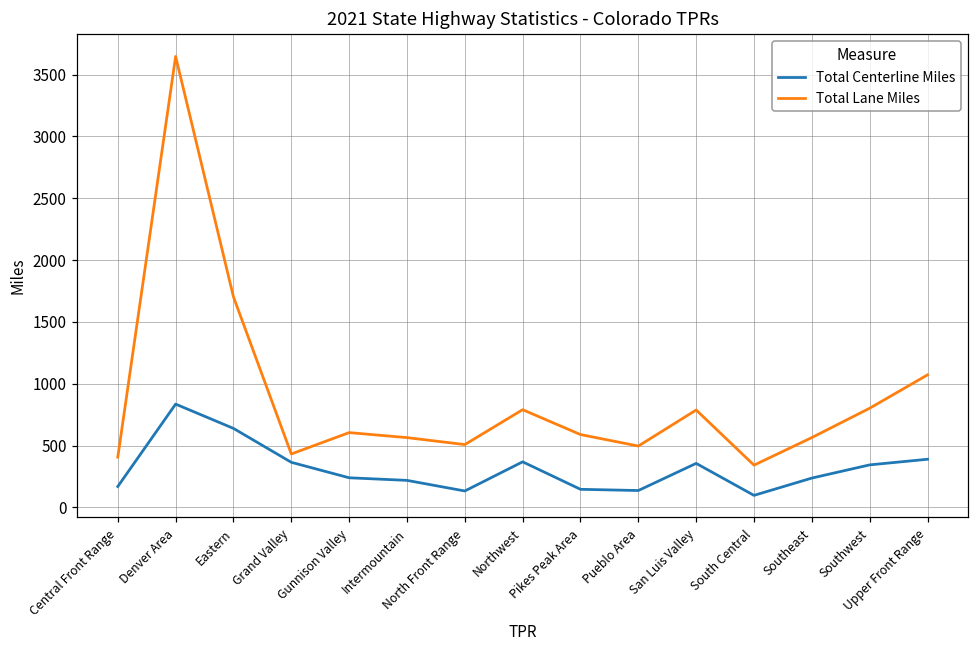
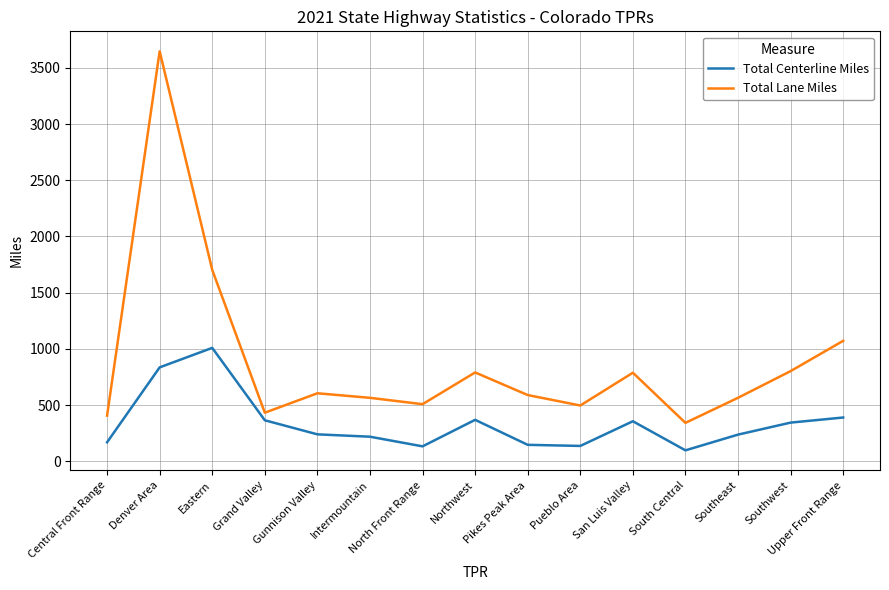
  {
    "Total Centerline Miles": {
      "Central Front Range": 170,
      "Denver Area": 830,
-     "Eastern": 640,
+     "Eastern": 1010,
      "Grand Valley": 360,
      "Gunnison Valley": 240,
      "Intermountain": 220,
      "North Front Range": 130,
      "Northwest": 370,
      "Pikes Peak Area": 150,
      "Pueblo Area": 140,
      "San Luis Valley": 360,
      "South Central": 100,
      "Southeast": 240,
      "Southwest": 340,
      "Upper Front Range": 390
    },
    "Total Lane Miles": {
      "Central Front Range": 410,
      "Denver Area": 3650,
      "Eastern": 1700,
      "Grand Valley": 430,
      "Gunnison Valley": 600,
      "Intermountain": 560,
      "North Front Range": 510,
      "Northwest": 790,
      "Pikes Peak Area": 590,
      "Pueblo Area": 500,
      "San Luis Valley": 790,
      "South Central": 340,
      "Southeast": 560,
      "Southwest": 800,
      "Upper Front Range": 1070
    }
  }
